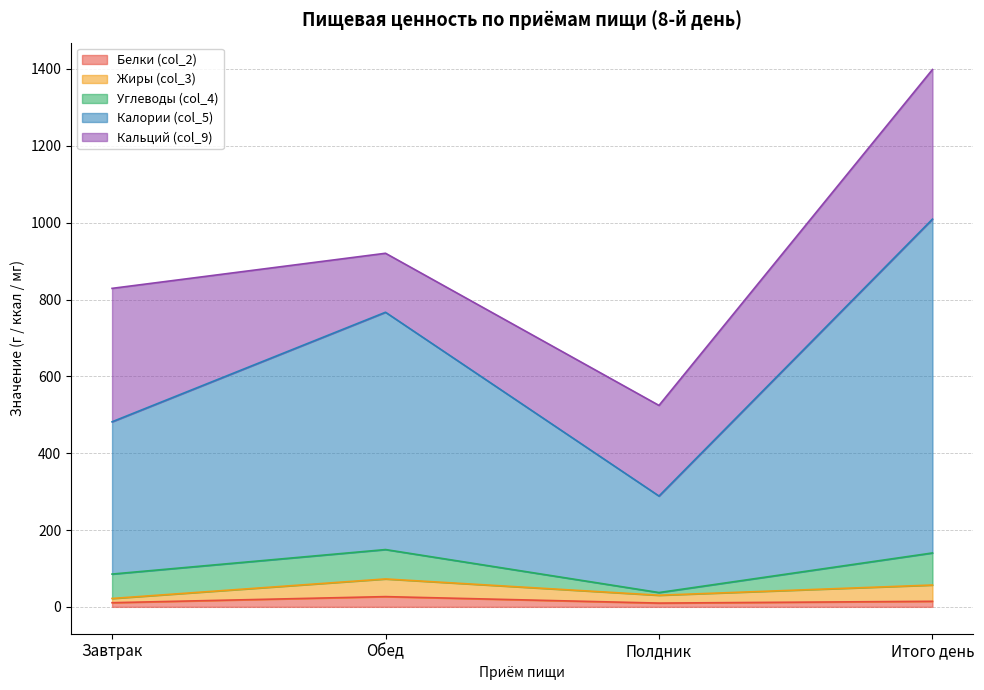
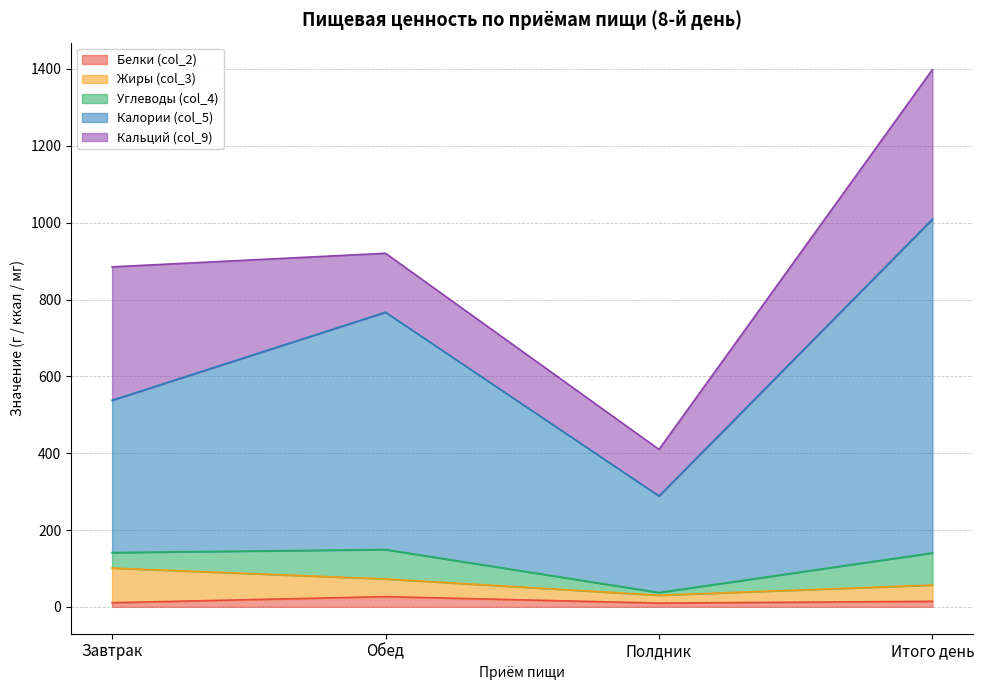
  {
    "Белки (col_2)": {
      "Завтрак": 10,
      "Обед": 30,
      "Полдник": 10,
      "Итого день": 10
    },
    "Жиры (col_3)": {
-     "Завтрак": 10,
+     "Завтрак": 90,
      "Обед": 50,
      "Полдник": 20,
      "Итого день": 40
    },
    "Углеводы (col_4)": {
-     "Завтрак": 60,
+     "Завтрак": 40,
      "Обед": 80,
      "Полдник": 10,
      "Итого день": 80
    },
    "Калории (col_5)": {
      "Завтрак": 400,
      "Обед": 620,
      "Полдник": 250,
      "Итого день": 870
    },
    "Кальций (col_9)": {
      "Завтрак": 350,
      "Обед": 150,
-     "Полдник": 240,
+     "Полдник": 120,
      "Итого день": 390
    }
  }
